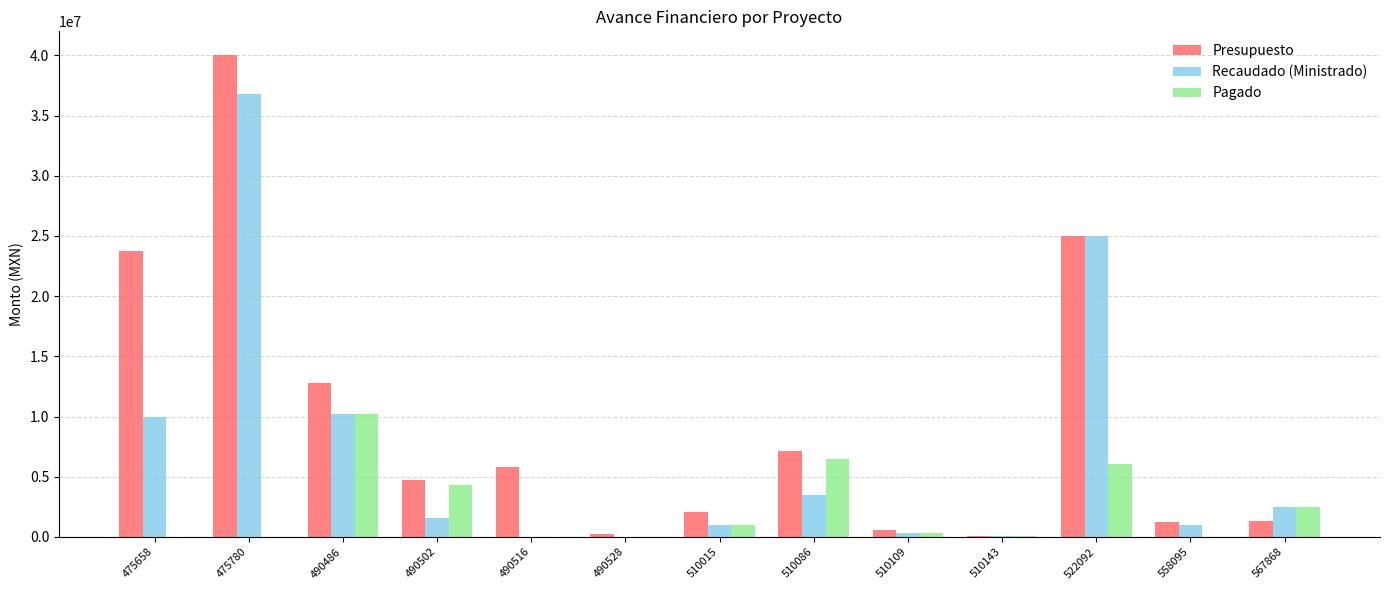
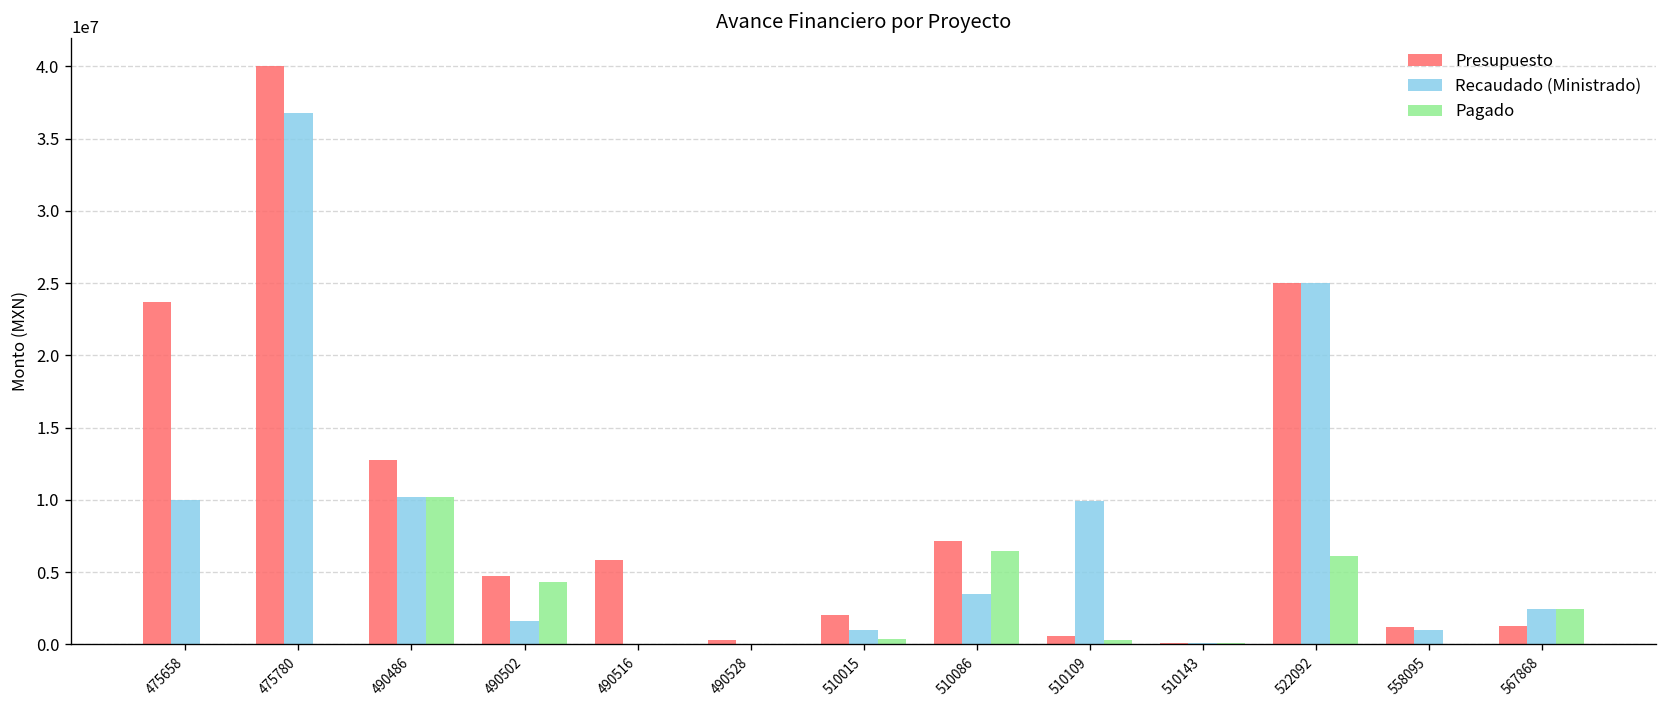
  {
    "Presupuesto": {
      "475658": 23700000,
      "475780": 40000000,
      "490486": 12800000,
      "490502": 4700000,
      "490516": 5800000,
      "490528": 300000,
      "510015": 2100000,
      "510086": 7100000,
      "510109": 600000,
      "522092": 25000000,
      "558095": 1200000,
      "567868": 1300000
    },
    "Recaudado (Ministrado)": {
      "475658": 10000000,
      "475780": 36800000,
      "490486": 10200000,
      "490502": 1600000,
      "490516": 0,
      "490528": 0,
      "510015": 1000000,
      "510086": 3500000,
-     "510109": 300000,
+     "510109": 9900000,
      "522092": 25000000,
      "558095": 1000000,
      "567868": 2500000
    },
    "Pagado": {
      "475658": 0,
      "475780": 0,
      "490486": 10200000,
      "490502": 4300000,
      "490516": 0,
      "490528": 0,
-     "510015": 1000000,
+     "510015": 300000,
      "510086": 6500000,
      "510109": 300000,
      "522092": 6100000,
      "558095": 0,
      "567868": 2500000
    }
  }
